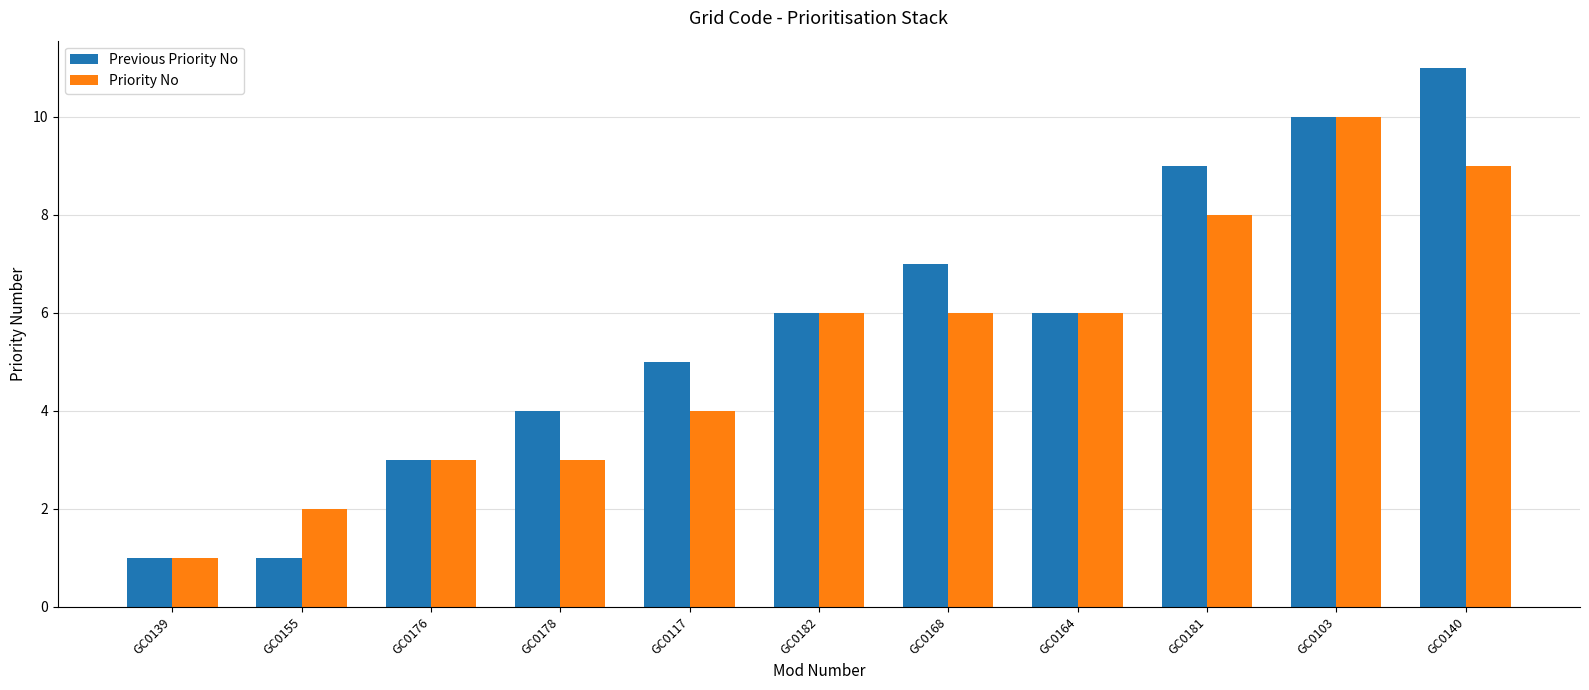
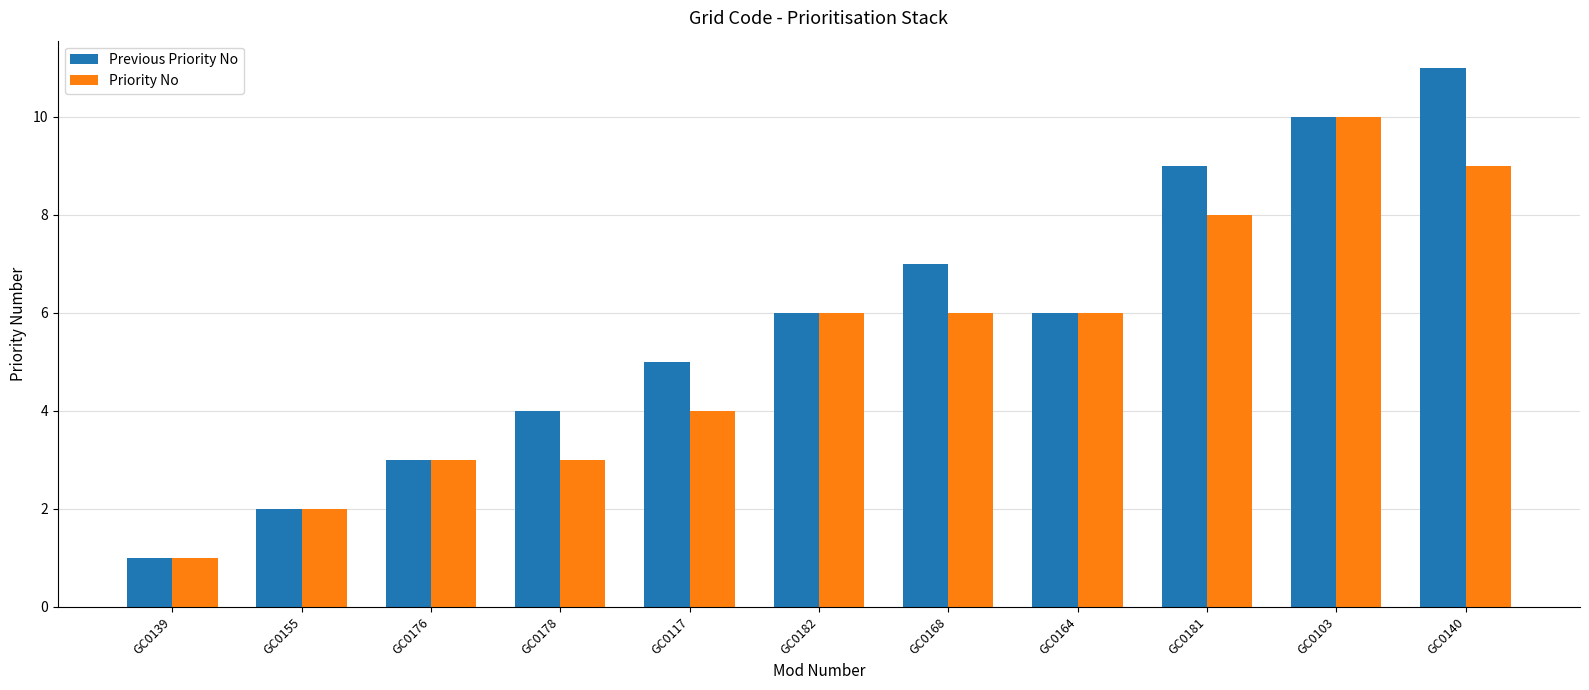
  {
    "Previous Priority No": {
      "GC0139": 1,
-     "GC0155": 1,
+     "GC0155": 2,
      "GC0176": 3,
      "GC0178": 4,
      "GC0117": 5,
      "GC0182": 6,
      "GC0168": 7,
      "GC0164": 6,
      "GC0181": 9,
      "GC0103": 10,
      "GC0140": 11
    },
    "Priority No": {
      "GC0139": 1,
      "GC0155": 2,
      "GC0176": 3,
      "GC0178": 3,
      "GC0117": 4,
      "GC0182": 6,
      "GC0168": 6,
      "GC0164": 6,
      "GC0181": 8,
      "GC0103": 10,
      "GC0140": 9
    }
  }
